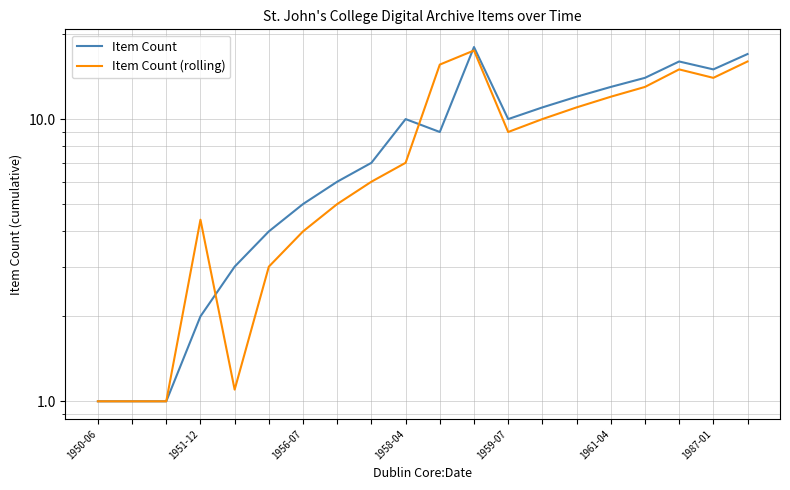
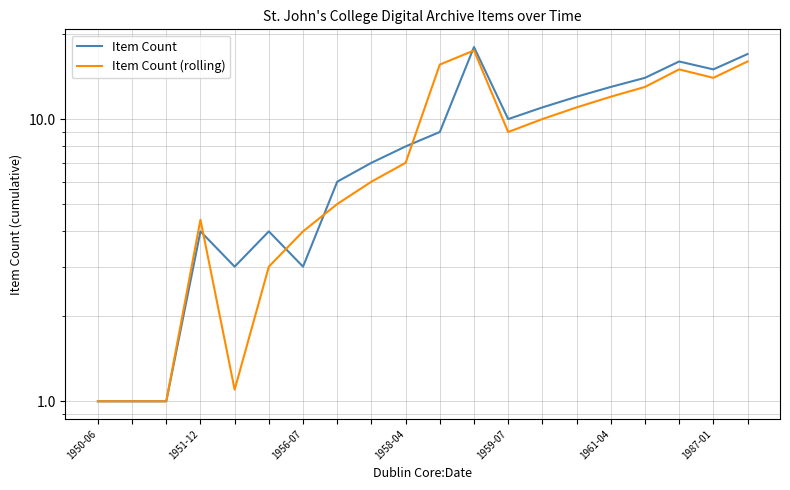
  {
    "Item Count": {
-     "1951-12": 2,
-     "1956-07": 5,
-     "1958-04": 10
+     "1951-12": 4,
+     "1956-07": 3,
+     "1958-04": 8
    },
    "Item Count (rolling)": {
      "1951-12": 4.4,
      "1956-07": 4,
      "1958-04": 7
    }
  }
